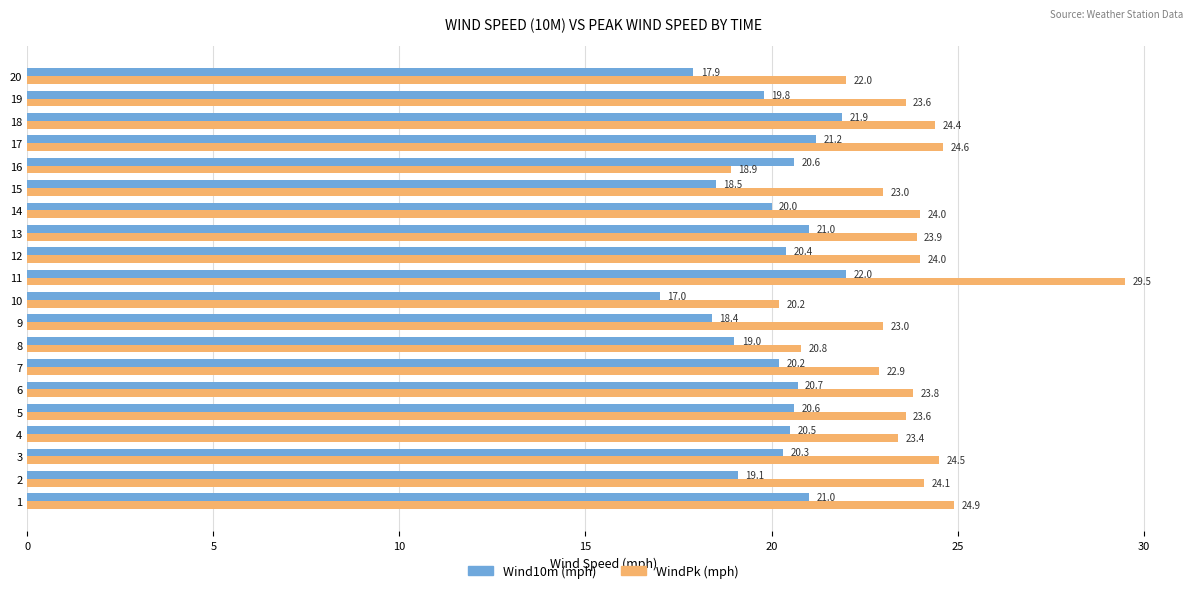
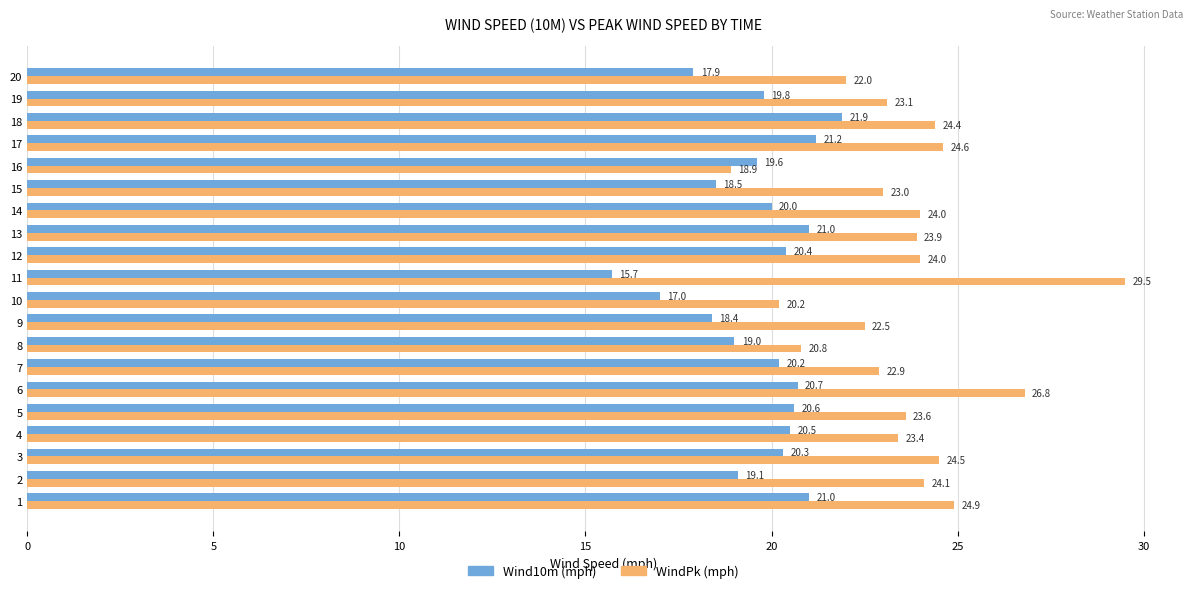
  {
    "Wind10m (mph)": {
      "20": 17.9,
      "19": 19.8,
      "18": 21.9,
      "17": 21.2,
-     "16": 20.6,
+     "16": 19.6,
      "15": 18.5,
      "14": 20.0,
      "13": 21.0,
      "12": 20.4,
-     "11": 22.0,
+     "11": 15.7,
      "10": 17.0,
      "9": 18.4,
      "8": 19.0,
      "7": 20.2,
      "6": 20.7,
      "5": 20.6,
      "4": 20.5,
      "3": 20.3,
      "2": 19.1,
      "1": 21.0
    },
    "WindPk (mph)": {
      "20": 22.0,
-     "19": 23.6,
+     "19": 23.1,
      "18": 24.4,
      "17": 24.6,
      "16": 18.9,
      "15": 23.0,
      "14": 24.0,
      "13": 23.9,
      "12": 24.0,
      "11": 29.5,
      "10": 20.2,
-     "9": 23.0,
+     "9": 22.5,
      "8": 20.8,
      "7": 22.9,
-     "6": 23.8,
+     "6": 26.8,
      "5": 23.6,
      "4": 23.4,
      "3": 24.5,
      "2": 24.1,
      "1": 24.9
    }
  }
